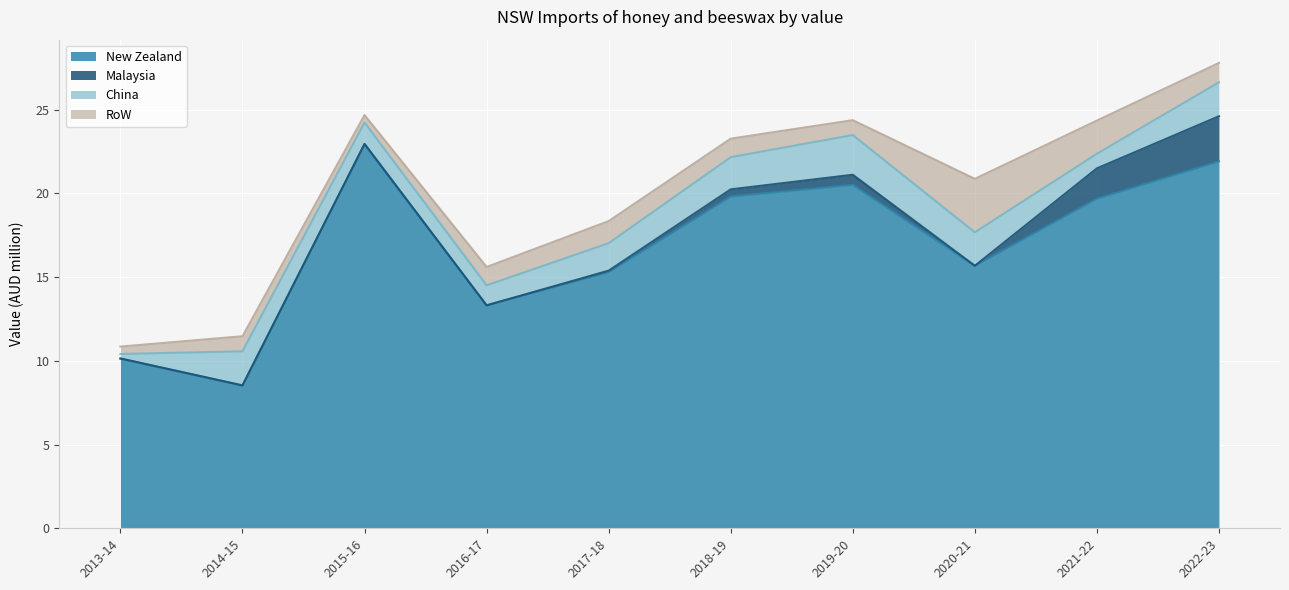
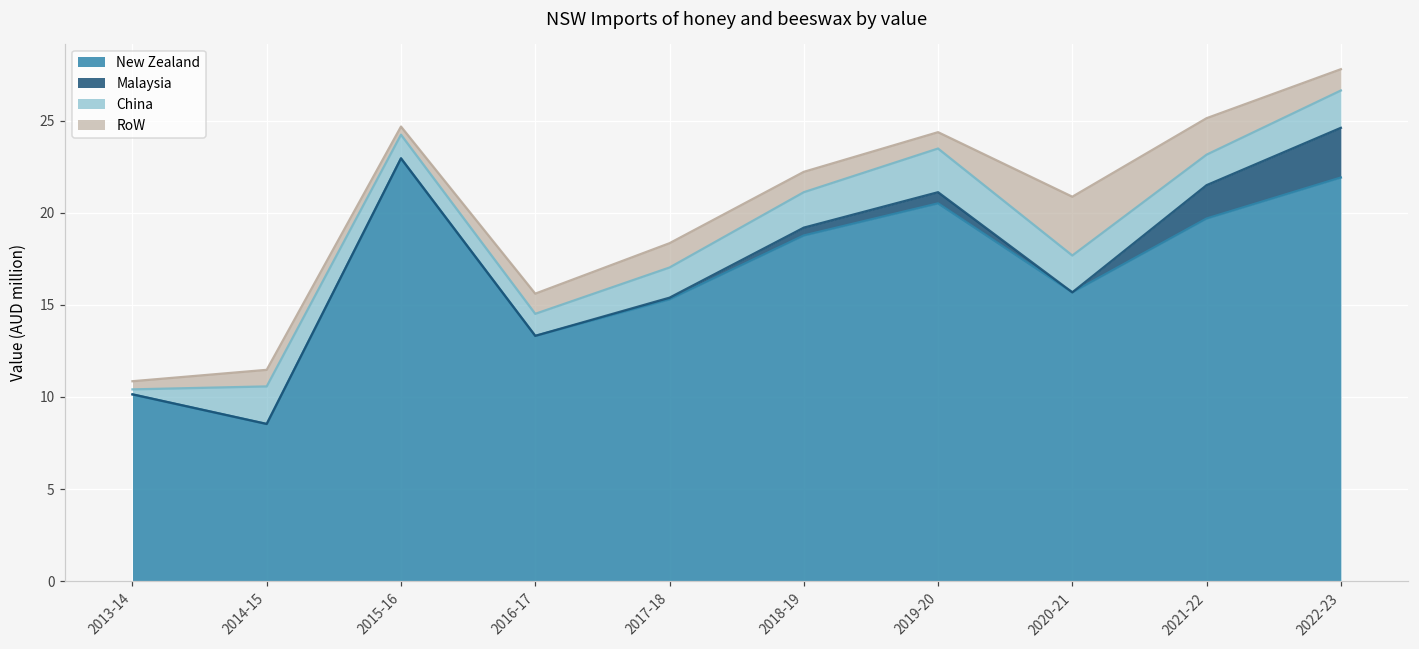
  {
    "New Zealand": {
-     "2018-19": 19.8,
+     "2018-19": 18.8,
      "2019-20": 20.5,
      "2021-22": 19.7,
      "2022-23": 21.9
    },
    "Malaysia": {
      "2018-19": 0.4,
      "2019-20": 0.6,
      "2021-22": 1.8,
      "2022-23": 2.7
    },
    "China": {
      "2013-14": 0.3,
      "2014-15": 2.0,
      "2015-16": 1.3,
      "2016-17": 1.2,
      "2017-18": 1.6,
      "2018-19": 1.9,
      "2019-20": 2.4,
      "2020-21": 2.0,
-     "2021-22": 0.9,
+     "2021-22": 1.7,
      "2022-23": 2.0
    },
    "RoW": {
      "2013-14": 0.4,
      "2014-15": 0.9,
      "2015-16": 0.4,
      "2016-17": 1.1,
      "2017-18": 1.3,
      "2018-19": 1.1,
      "2019-20": 0.9,
      "2020-21": 3.2,
      "2021-22": 2.0,
      "2022-23": 1.2
    }
  }
